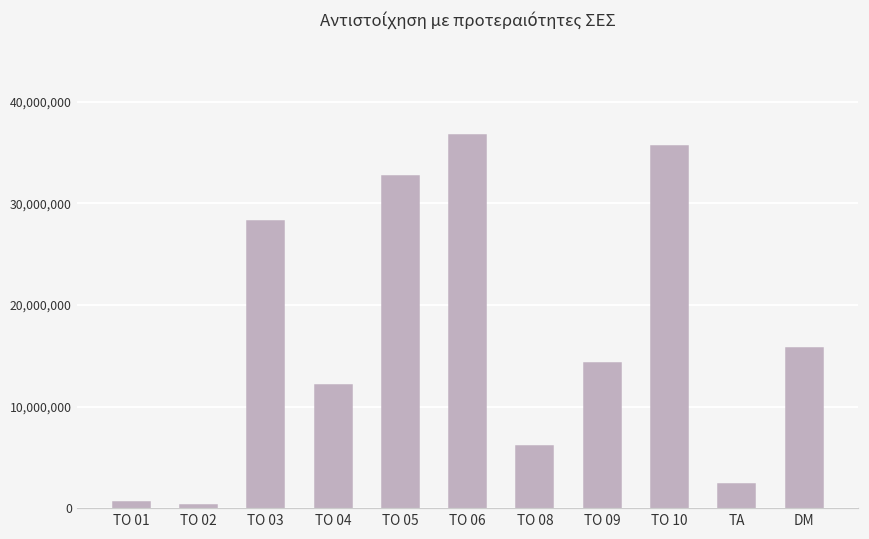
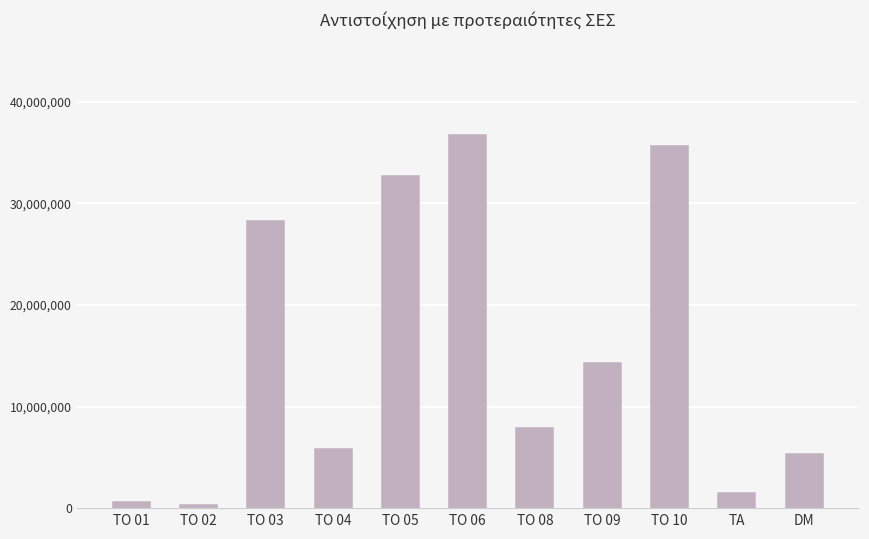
  {
    "TO 01": "1,000,000",
    "TO 02": "0",
    "TO 03": "28,000,000",
-   "TO 04": "12,000,000",
+   "TO 04": "6,000,000",
    "TO 05": "33,000,000",
    "TO 06": "37,000,000",
-   "TO 08": "6,000,000",
+   "TO 08": "8,000,000",
    "TO 09": "14,000,000",
    "TO 10": "36,000,000",
-   "TA": "2,400,000",
-   "DM": "16,000,000"
+   "TA": "1,500,000",
+   "DM": "5,000,000"
  }
